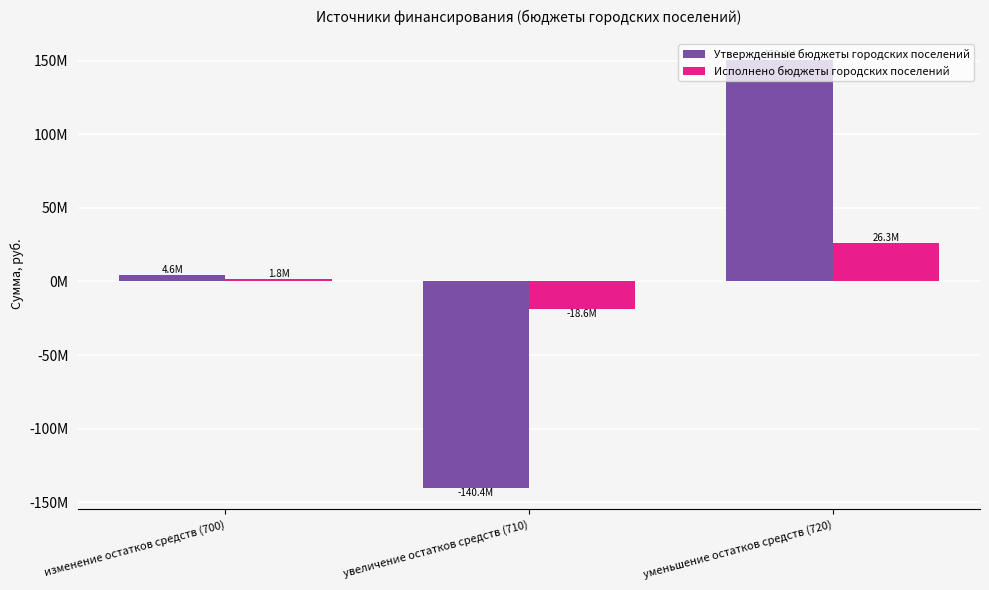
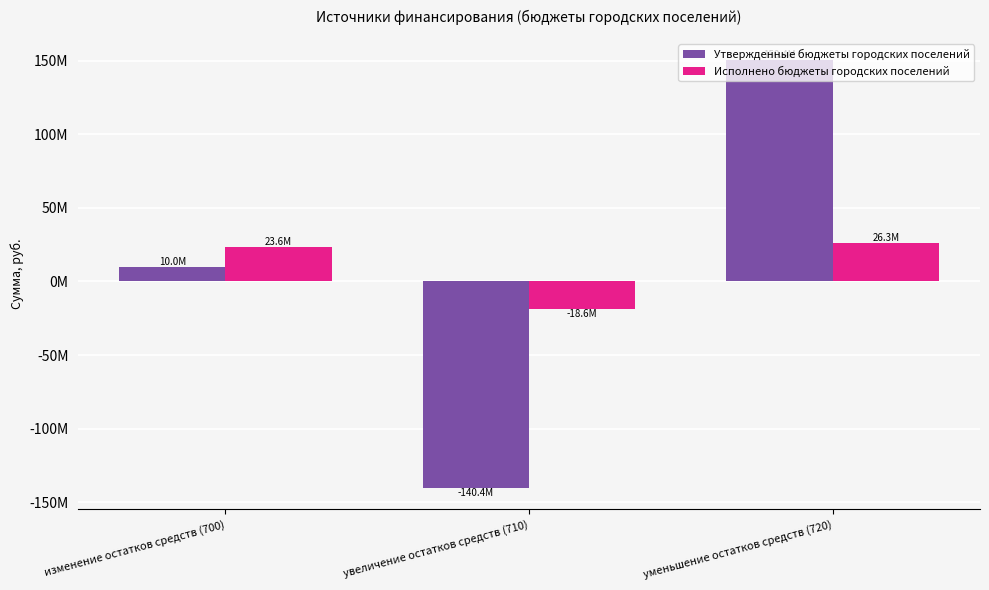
  {
    "Утвержденные бюджеты городских поселений": {
-     "изменение остатков средств (700)": "4.6M",
+     "изменение остатков средств (700)": "10.0M",
      "увеличение остатков средств (710)": "-140.4M"
    },
    "Исполнено бюджеты городских поселений": {
-     "изменение остатков средств (700)": "1.8M",
+     "изменение остатков средств (700)": "23.6M",
      "увеличение остатков средств (710)": "-18.6M",
      "уменьшение остатков средств (720)": "26.3M"
    }
  }
